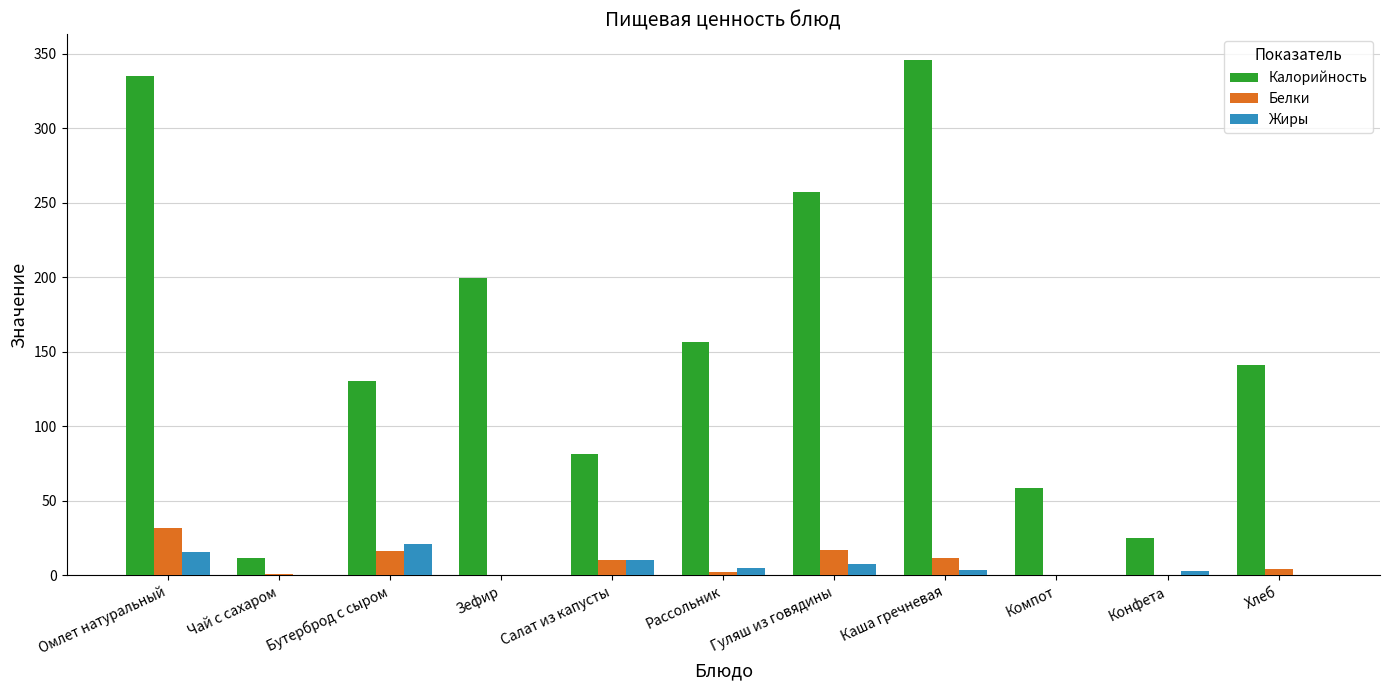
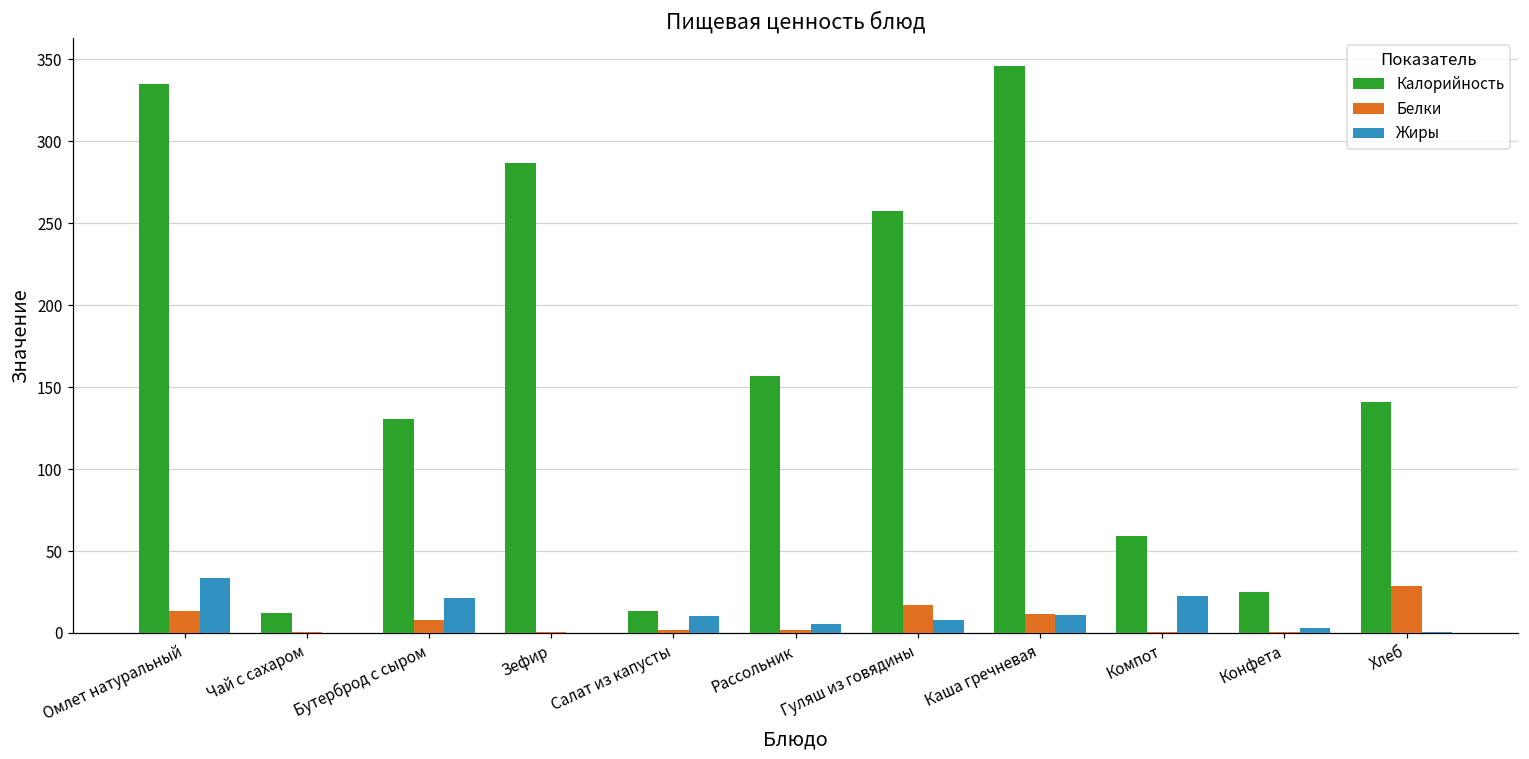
  {
    "Калорийность": {
      "Омлет натуральный": 335,
      "Чай с сахаром": 12,
      "Бутерброд с сыром": 131,
-     "Зефир": 200,
-     "Салат из капусты": 82,
+     "Зефир": 287,
+     "Салат из капусты": 13,
      "Рассольник": 157,
      "Гуляш из говядины": 257,
      "Каша гречневая": 346,
      "Компот": 59,
      "Конфета": 25,
      "Хлеб": 141
    },
    "Белки": {
-     "Омлет натуральный": 32,
-     "Бутерброд с сыром": 16,
-     "Салат из капусты": 10,
+     "Омлет натуральный": 13,
+     "Бутерброд с сыром": 8,
+     "Салат из капусты": 2,
      "Рассольник": 2,
      "Гуляш из говядины": 17,
      "Каша гречневая": 12,
-     "Хлеб": 5
+     "Хлеб": 29
    },
    "Жиры": {
-     "Омлет натуральный": 16,
+     "Омлет натуральный": 34,
      "Бутерброд с сыром": 21,
      "Салат из капусты": 10,
      "Рассольник": 5,
      "Гуляш из говядины": 8,
-     "Каша гречневая": 3,
-     "Компот": 0,
+     "Каша гречневая": 11,
+     "Компот": 23,
      "Конфета": 3
    }
  }
